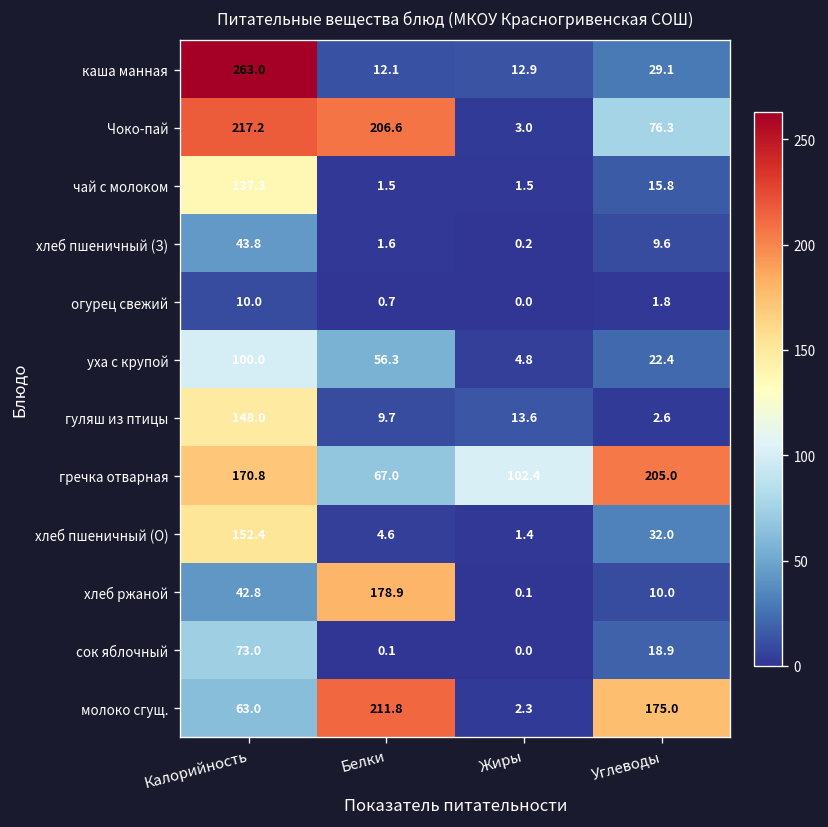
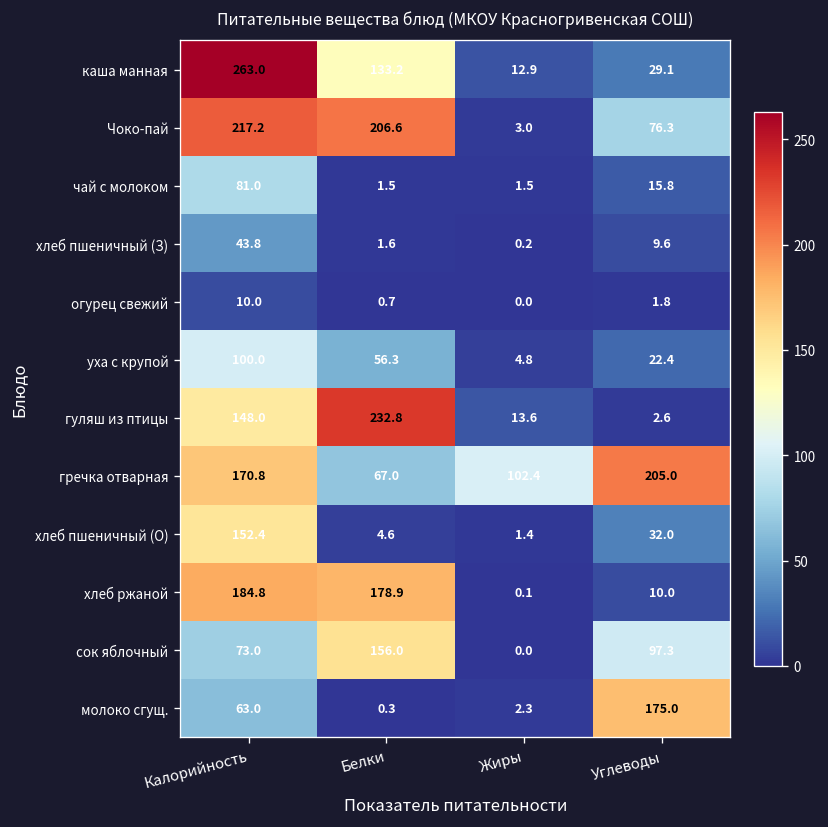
  {
    "каша манная": {
      "Калорийность": 263.0,
-     "Белки": 12.1,
+     "Белки": 133.2,
      "Жиры": 12.9,
      "Углеводы": 29.1
    },
    "Чоко-пай": {
      "Калорийность": 217.2,
      "Белки": 206.6,
      "Жиры": 3.0,
      "Углеводы": 76.3
    },
    "чай с молоком": {
-     "Калорийность": 137.3,
+     "Калорийность": 81.0,
      "Белки": 1.5,
      "Жиры": 1.5,
      "Углеводы": 15.8
    },
    "хлеб пшеничный (З)": {
      "Калорийность": 43.8,
      "Белки": 1.6,
      "Жиры": 0.2,
      "Углеводы": 9.6
    },
    "огурец свежий": {
      "Калорийность": 10.0,
      "Белки": 0.7,
      "Жиры": 0.0,
      "Углеводы": 1.8
    },
    "уха с крупой": {
      "Белки": 56.3,
      "Жиры": 4.8,
      "Углеводы": 22.4
    },
    "гуляш из птицы": {
      "Калорийность": 148.0,
-     "Белки": 9.7,
+     "Белки": 232.8,
      "Жиры": 13.6,
      "Углеводы": 2.6
    },
    "гречка отварная": {
      "Калорийность": 170.8,
      "Белки": 67.0,
      "Углеводы": 205.0
    },
    "хлеб пшеничный (О)": {
      "Калорийность": 152.4,
      "Белки": 4.6,
      "Жиры": 1.4,
      "Углеводы": 32.0
    },
    "хлеб ржаной": {
-     "Калорийность": 42.8,
+     "Калорийность": 184.8,
      "Белки": 178.9,
      "Жиры": 0.1,
      "Углеводы": 10.0
    },
    "сок яблочный": {
      "Калорийность": 73.0,
-     "Белки": 0.1,
+     "Белки": 156.0,
      "Жиры": 0.0,
-     "Углеводы": 18.9
+     "Углеводы": 97.3
    },
    "молоко сгущ.": {
      "Калорийность": 63.0,
-     "Белки": 211.8,
+     "Белки": 0.3,
      "Жиры": 2.3,
      "Углеводы": 175.0
    }
  }
